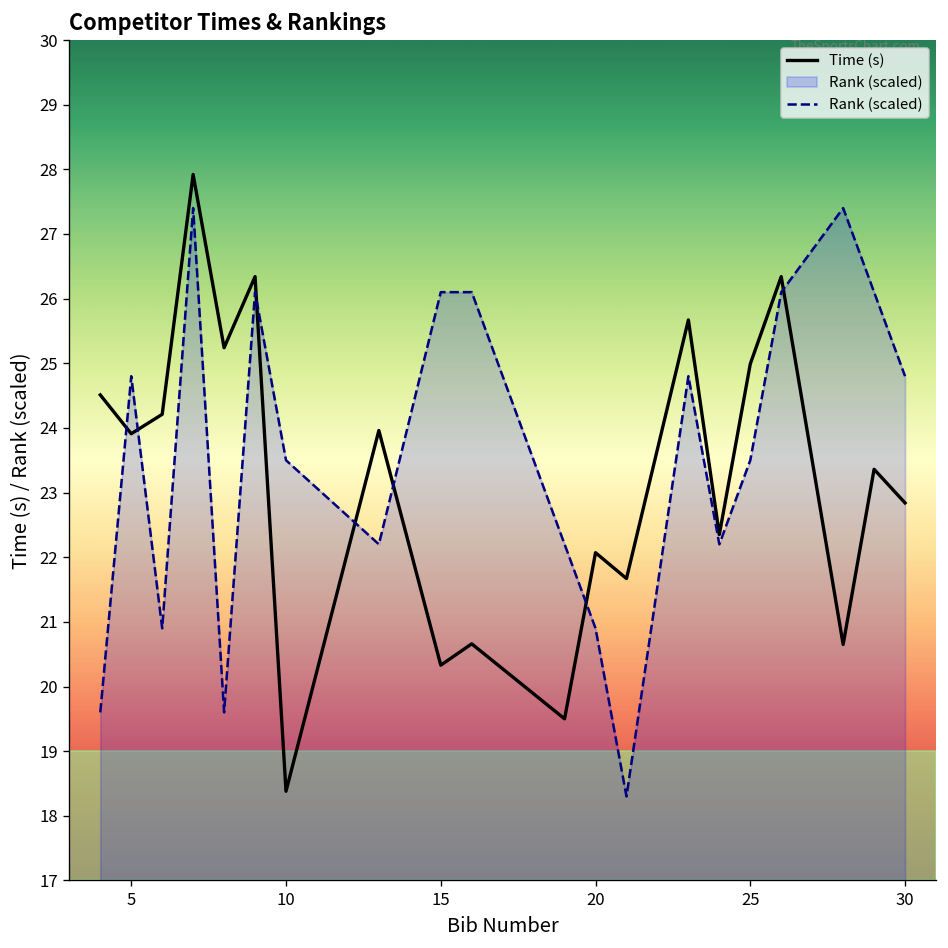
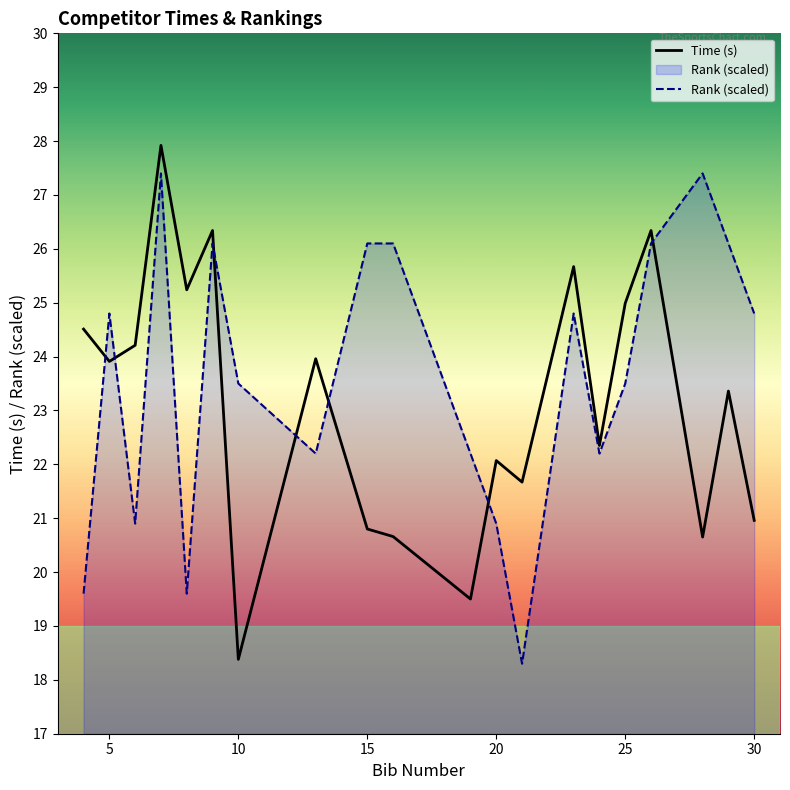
  {
    "Time (s)": {
      "5": 23.9,
-     "15": 20.3,
+     "15": 20.8,
      "20": 22.1,
      "25": 25.0,
-     "30": 22.8
+     "30": 21.0
    }
  }
